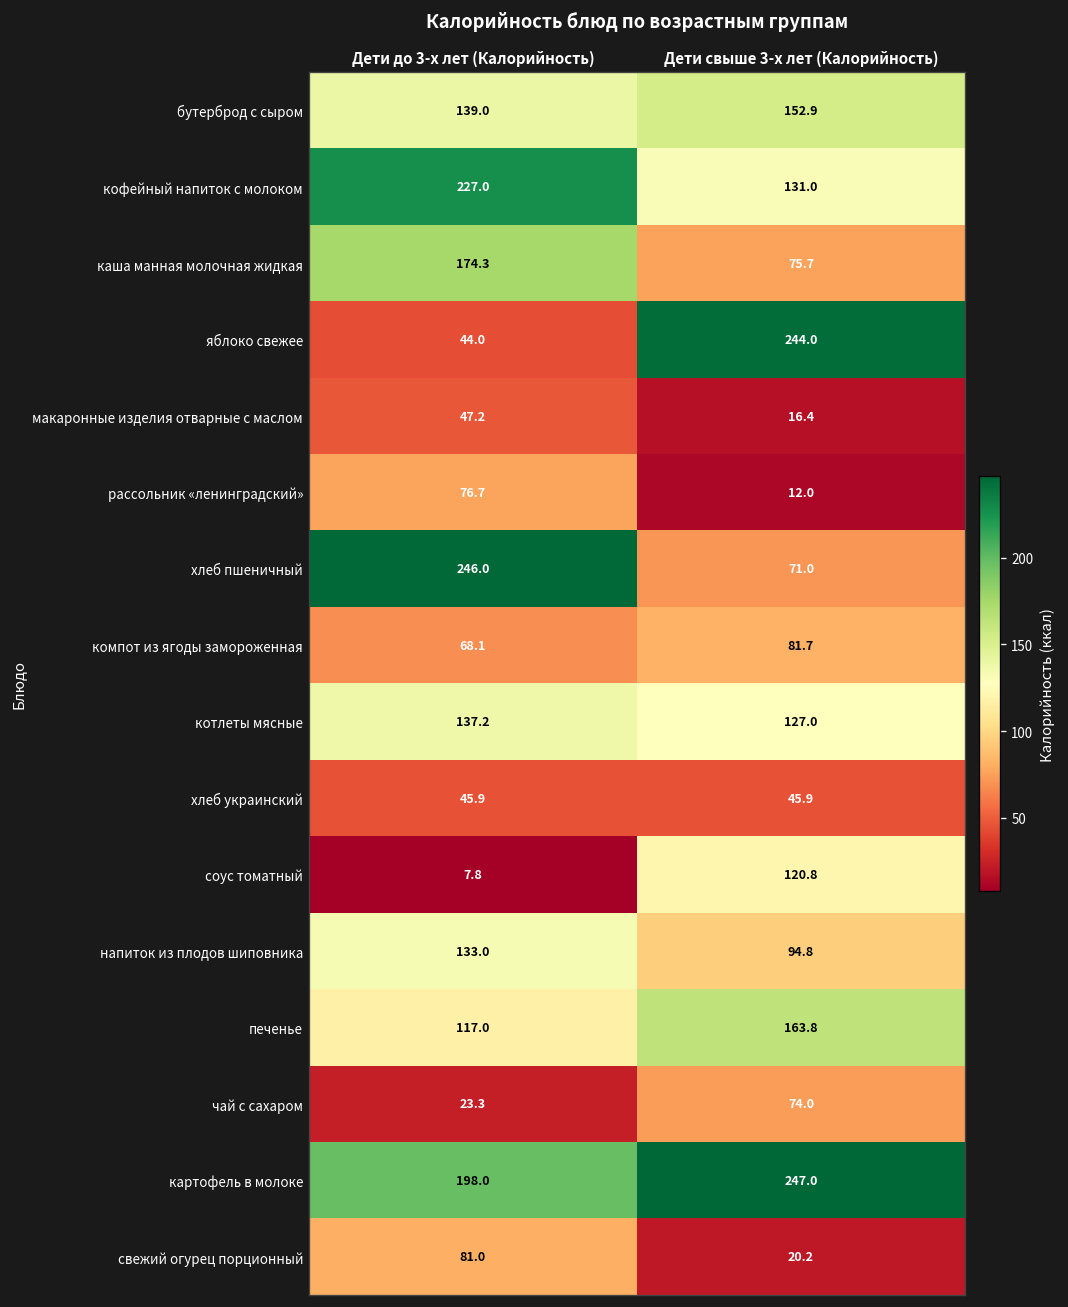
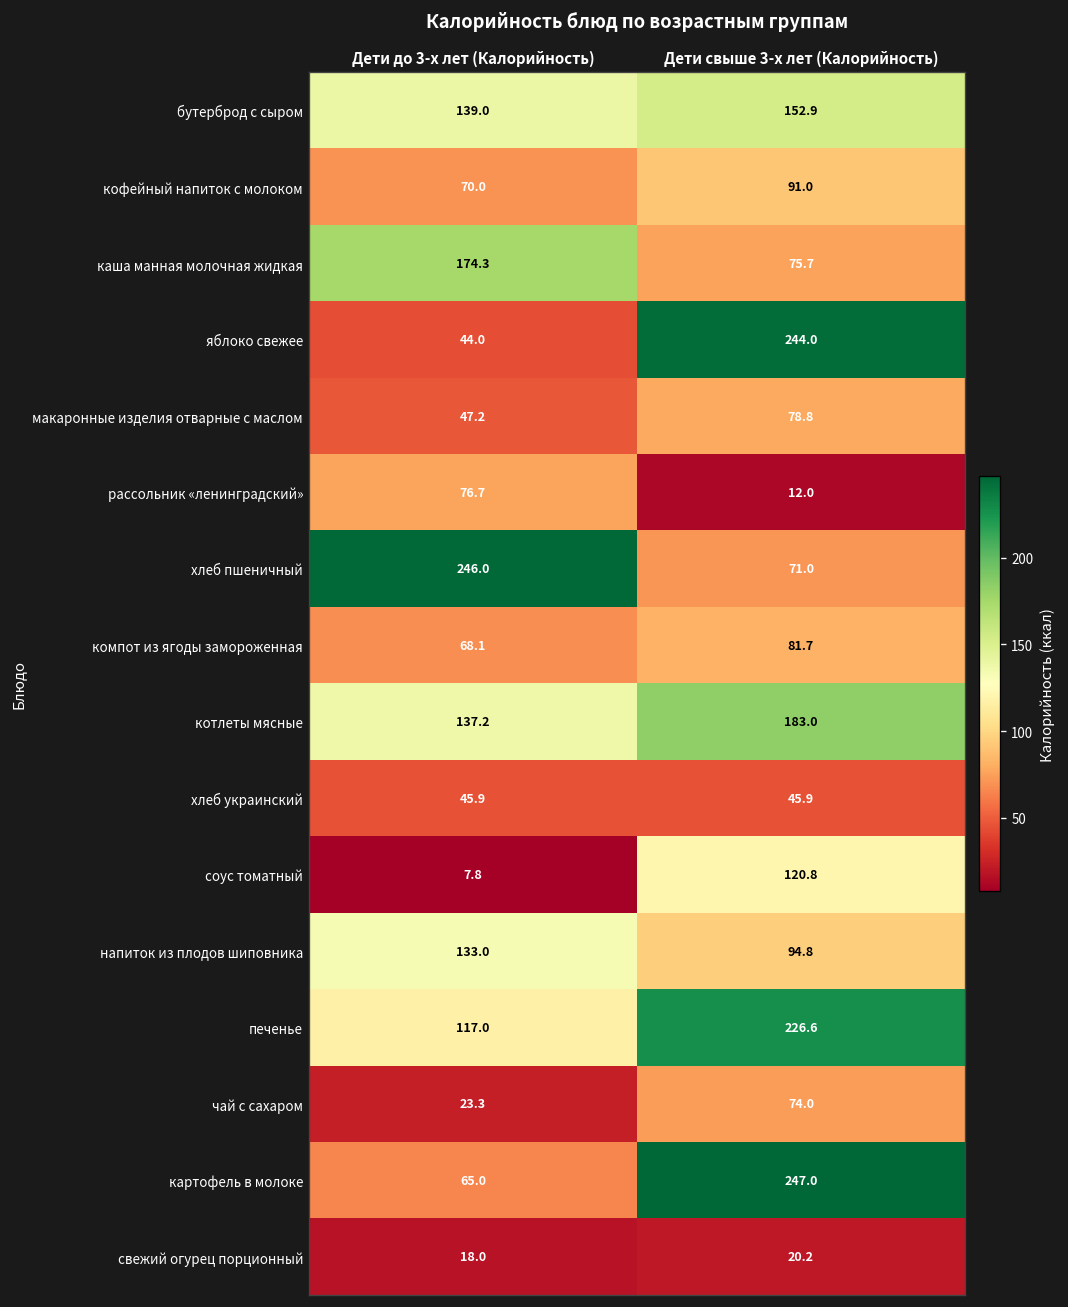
  {
    "бутерброд с сыром": {
      "Дети до 3-х лет (Калорийность)": 139.0,
      "Дети свыше 3-х лет (Калорийность)": 152.9
    },
    "кофейный напиток с молоком": {
-     "Дети до 3-х лет (Калорийность)": 227.0,
-     "Дети свыше 3-х лет (Калорийность)": 131.0
+     "Дети до 3-х лет (Калорийность)": 70.0,
+     "Дети свыше 3-х лет (Калорийность)": 91.0
    },
    "каша манная молочная жидкая": {
      "Дети до 3-х лет (Калорийность)": 174.3,
      "Дети свыше 3-х лет (Калорийность)": 75.7
    },
    "яблоко свежее": {
      "Дети до 3-х лет (Калорийность)": 44.0,
      "Дети свыше 3-х лет (Калорийность)": 244.0
    },
    "макаронные изделия отварные с маслом": {
      "Дети до 3-х лет (Калорийность)": 47.2,
-     "Дети свыше 3-х лет (Калорийность)": 16.4
+     "Дети свыше 3-х лет (Калорийность)": 78.8
    },
    "рассольник «ленинградский»": {
      "Дети до 3-х лет (Калорийность)": 76.7,
      "Дети свыше 3-х лет (Калорийность)": 12.0
    },
    "хлеб пшеничный": {
      "Дети до 3-х лет (Калорийность)": 246.0,
      "Дети свыше 3-х лет (Калорийность)": 71.0
    },
    "компот из ягоды замороженная": {
      "Дети до 3-х лет (Калорийность)": 68.1,
      "Дети свыше 3-х лет (Калорийность)": 81.7
    },
    "котлеты мясные": {
      "Дети до 3-х лет (Калорийность)": 137.2,
-     "Дети свыше 3-х лет (Калорийность)": 127.0
+     "Дети свыше 3-х лет (Калорийность)": 183.0
    },
    "хлеб украинский": {
      "Дети до 3-х лет (Калорийность)": 45.9,
      "Дети свыше 3-х лет (Калорийность)": 45.9
    },
    "соус томатный": {
      "Дети до 3-х лет (Калорийность)": 7.8,
      "Дети свыше 3-х лет (Калорийность)": 120.8
    },
    "напиток из плодов шиповника": {
      "Дети до 3-х лет (Калорийность)": 133.0,
      "Дети свыше 3-х лет (Калорийность)": 94.8
    },
    "печенье": {
      "Дети до 3-х лет (Калорийность)": 117.0,
-     "Дети свыше 3-х лет (Калорийность)": 163.8
+     "Дети свыше 3-х лет (Калорийность)": 226.6
    },
    "чай с сахаром": {
      "Дети до 3-х лет (Калорийность)": 23.3,
      "Дети свыше 3-х лет (Калорийность)": 74.0
    },
    "картофель в молоке": {
-     "Дети до 3-х лет (Калорийность)": 198.0,
+     "Дети до 3-х лет (Калорийность)": 65.0,
      "Дети свыше 3-х лет (Калорийность)": 247.0
    },
    "свежий огурец порционный": {
-     "Дети до 3-х лет (Калорийность)": 81.0,
+     "Дети до 3-х лет (Калорийность)": 18.0,
      "Дети свыше 3-х лет (Калорийность)": 20.2
    }
  }
